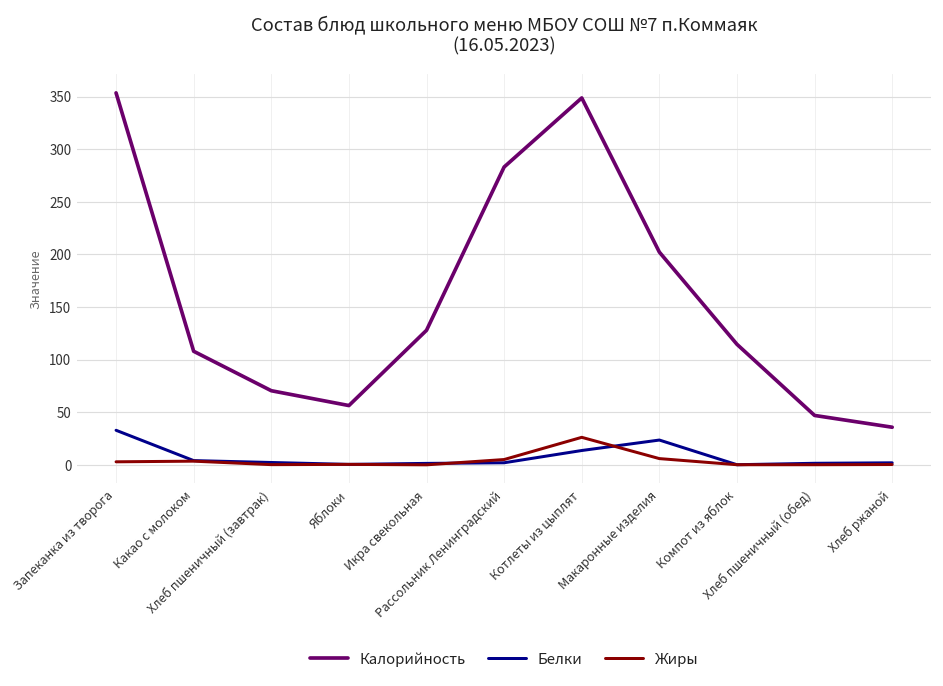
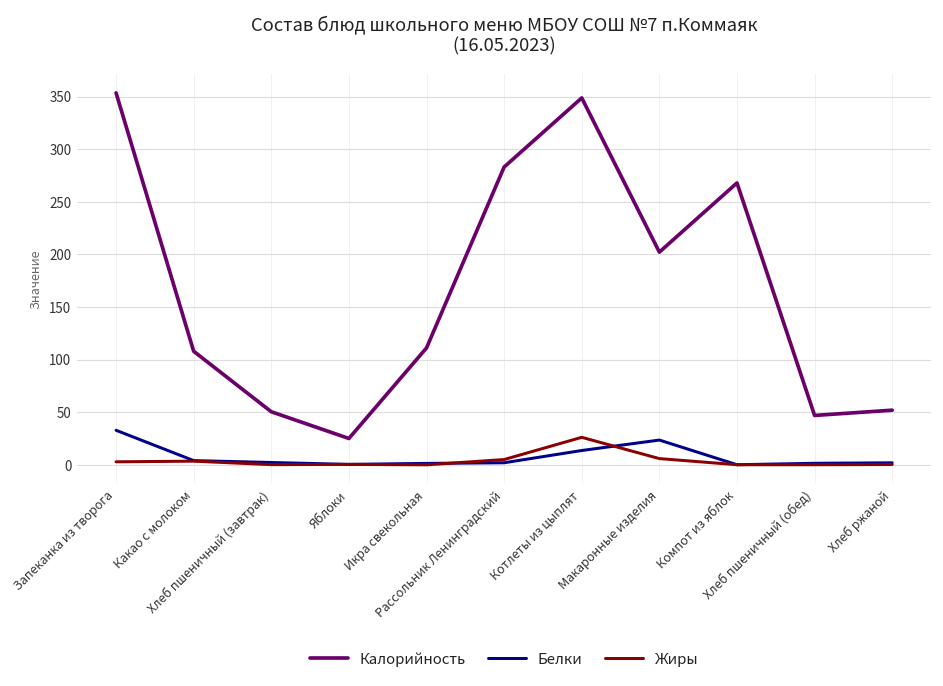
  {
    "Калорийность": {
      "Запеканка из творога": 350,
      "Какао с молоком": 110,
-     "Хлеб пшеничный (завтрак)": 70,
-     "Яблоки": 60,
-     "Икра свекольная": 130,
+     "Хлеб пшеничный (завтрак)": 50,
+     "Яблоки": 30,
+     "Икра свекольная": 110,
      "Рассольник Ленинградский": 280,
      "Котлеты из цыплят": 350,
      "Макаронные изделия": 200,
-     "Компот из яблок": 110,
+     "Компот из яблок": 270,
      "Хлеб пшеничный (обед)": 50,
-     "Хлеб ржаной": 40
+     "Хлеб ржаной": 50
    },
    "Белки": {
      "Запеканка из творога": 30,
      "Рассольник Ленинградский": 0,
      "Котлеты из цыплят": 10,
      "Макаронные изделия": 20
    },
    "Жиры": {
      "Запеканка из творога": 0,
      "Рассольник Ленинградский": 10,
      "Котлеты из цыплят": 30,
      "Макаронные изделия": 10
    }
  }
